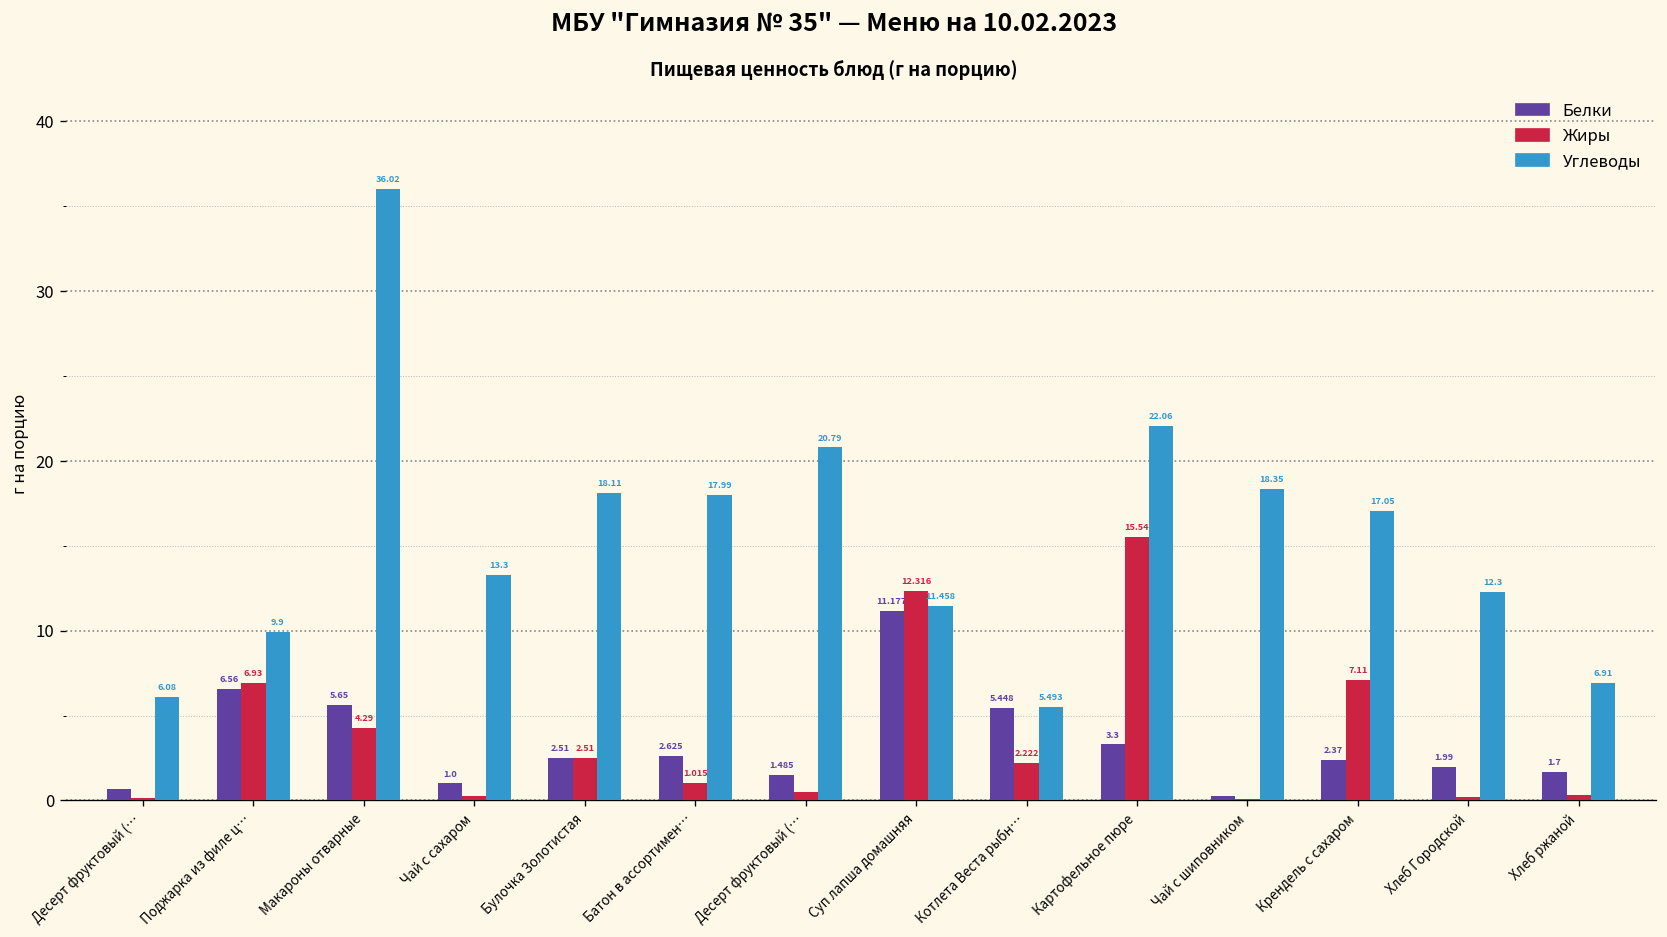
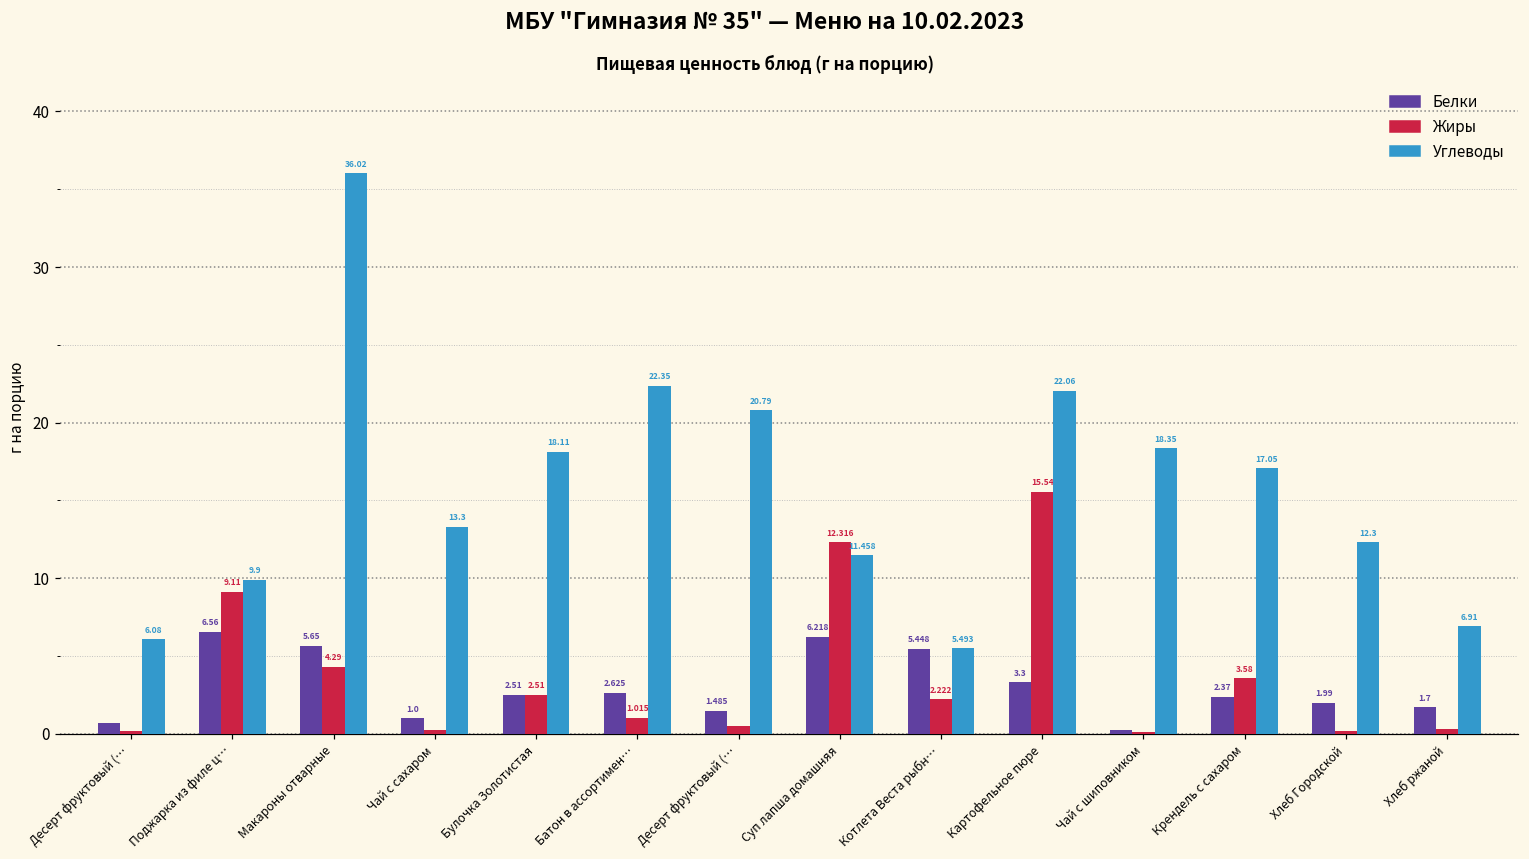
  {
    "Белки": {
      "Поджарка из филе ц…": 6.56,
      "Макароны отварные": 5.65,
      "Чай с сахаром": 1.0,
      "Булочка Золотистая": 2.51,
      "Батон в ассортимен…": 2.625,
-     "Суп лапша домашняя": 11.177,
+     "Суп лапша домашняя": 6.218,
      "Котлета Веста рыбн…": 5.448,
      "Картофельное пюре": 3.3,
      "Крендель с сахаром": 2.37,
      "Хлеб Городской": 1.99,
      "Хлеб ржаной": 1.7
    },
    "Жиры": {
-     "Поджарка из филе ц…": 6.93,
+     "Поджарка из филе ц…": 9.11,
      "Макароны отварные": 4.29,
      "Булочка Золотистая": 2.51,
      "Батон в ассортимен…": 1.015,
      "Суп лапша домашняя": 12.316,
      "Котлета Веста рыбн…": 2.222,
      "Картофельное пюре": 15.54,
-     "Крендель с сахаром": 7.11
+     "Крендель с сахаром": 3.58
    },
    "Углеводы": {
      "Поджарка из филе ц…": 9.9,
      "Макароны отварные": 36.02,
      "Чай с сахаром": 13.3,
      "Булочка Золотистая": 18.11,
-     "Батон в ассортимен…": 17.99,
+     "Батон в ассортимен…": 22.35,
      "Суп лапша домашняя": 11.458,
      "Котлета Веста рыбн…": 5.493,
      "Картофельное пюре": 22.06,
      "Чай с шиповником": 18.35,
      "Крендель с сахаром": 17.05,
      "Хлеб Городской": 12.3,
      "Хлеб ржаной": 6.91
    }
  }
